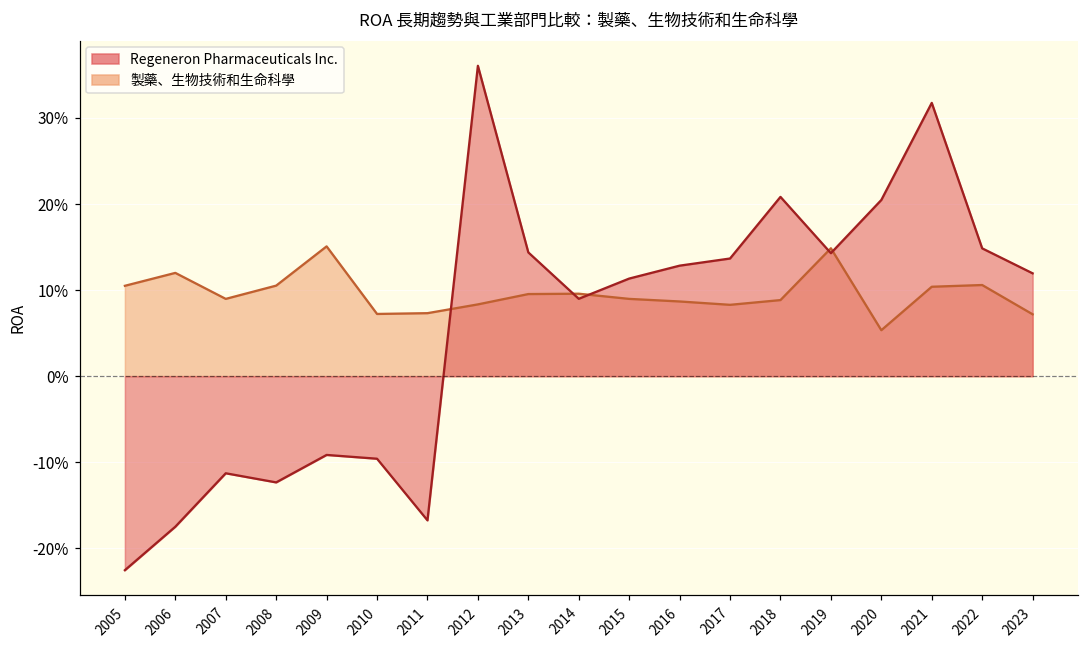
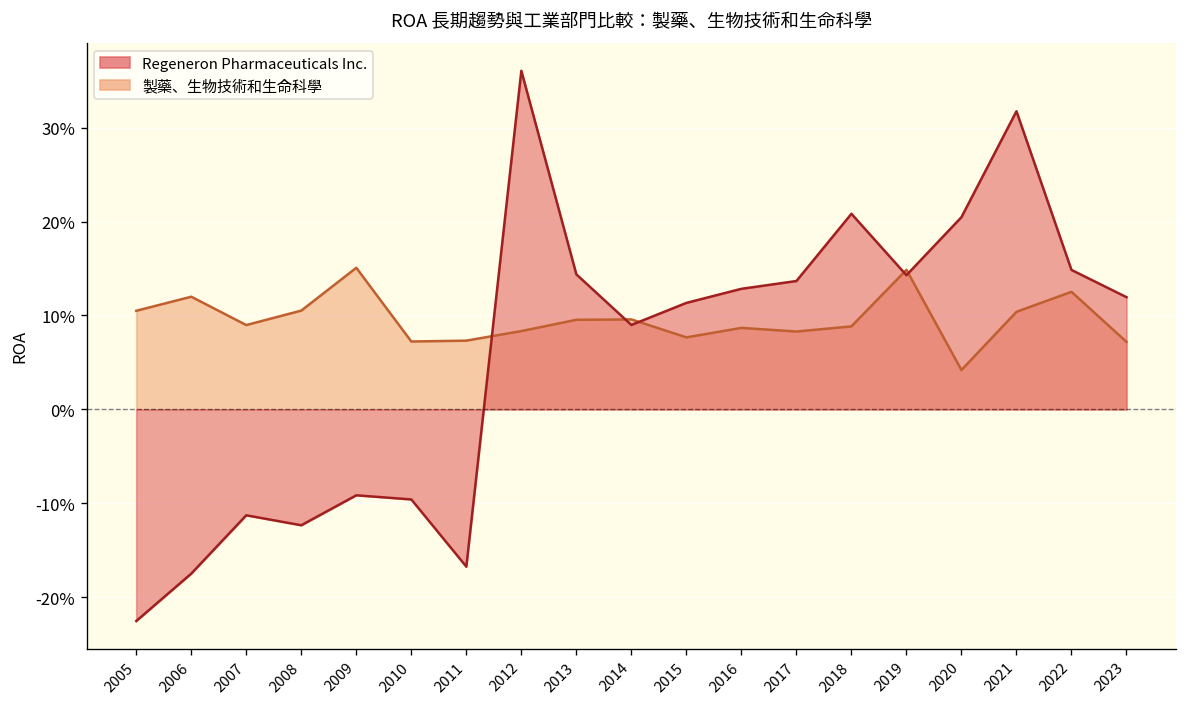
  {
    "製藥、生物技術和生命科學": {
      "2005": "11%",
      "2006": "12%",
      "2007": "9%",
      "2008": "11%",
      "2009": "15%",
      "2010": "7%",
      "2011": "7%",
      "2012": "8%",
      "2013": "10%",
      "2014": "10%",
-     "2015": "9%",
+     "2015": "8%",
      "2016": "9%",
      "2017": "8%",
      "2018": "9%",
      "2019": "15%",
-     "2020": "5%",
+     "2020": "4%",
      "2021": "10%",
-     "2022": "11%",
+     "2022": "13%",
      "2023": "7%"
    }
  }
